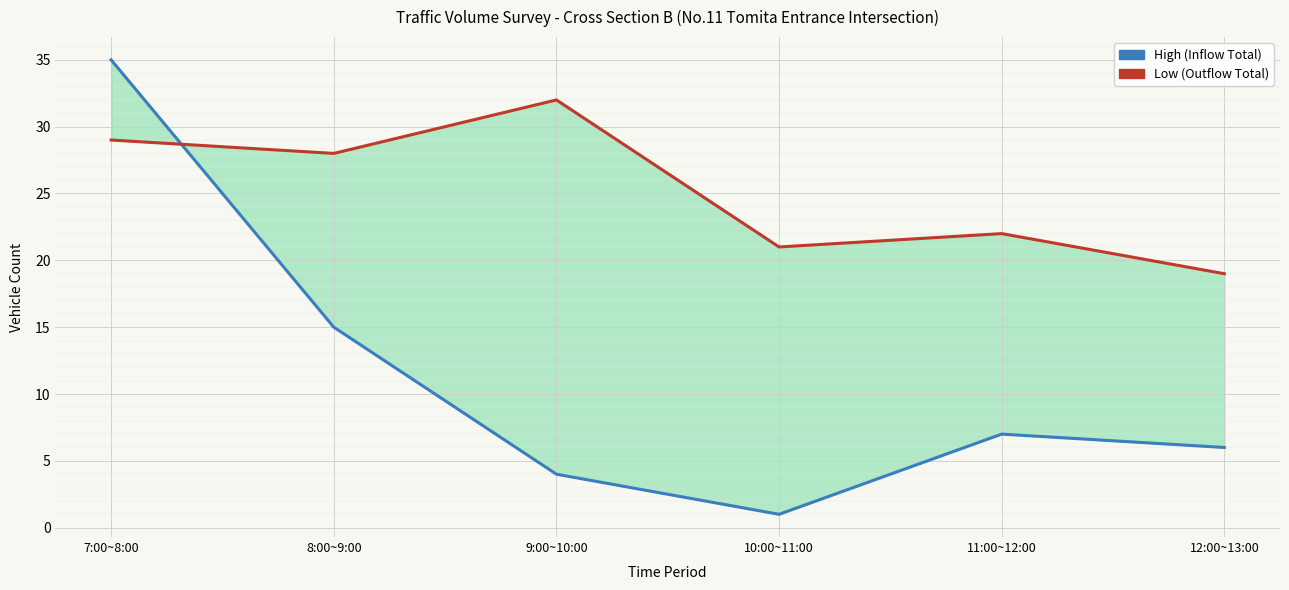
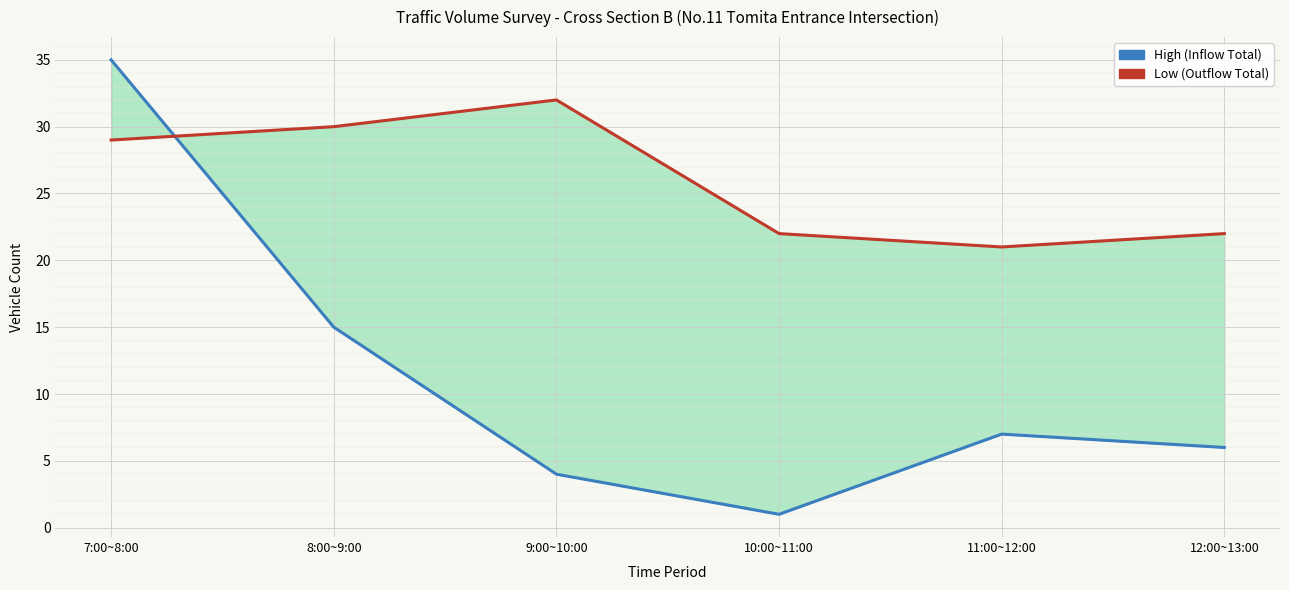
  {
    "High (Inflow Total)": {
      "8:00~9:00": 15,
      "9:00~10:00": 4,
      "10:00~11:00": 1,
      "11:00~12:00": 7,
      "12:00~13:00": 6
    },
    "Low (Outflow Total)": {
      "7:00~8:00": 29,
-     "8:00~9:00": 28,
-     "10:00~11:00": 21,
-     "11:00~12:00": 22,
-     "12:00~13:00": 19
+     "8:00~9:00": 30,
+     "10:00~11:00": 22,
+     "11:00~12:00": 21,
+     "12:00~13:00": 22
    }
  }
